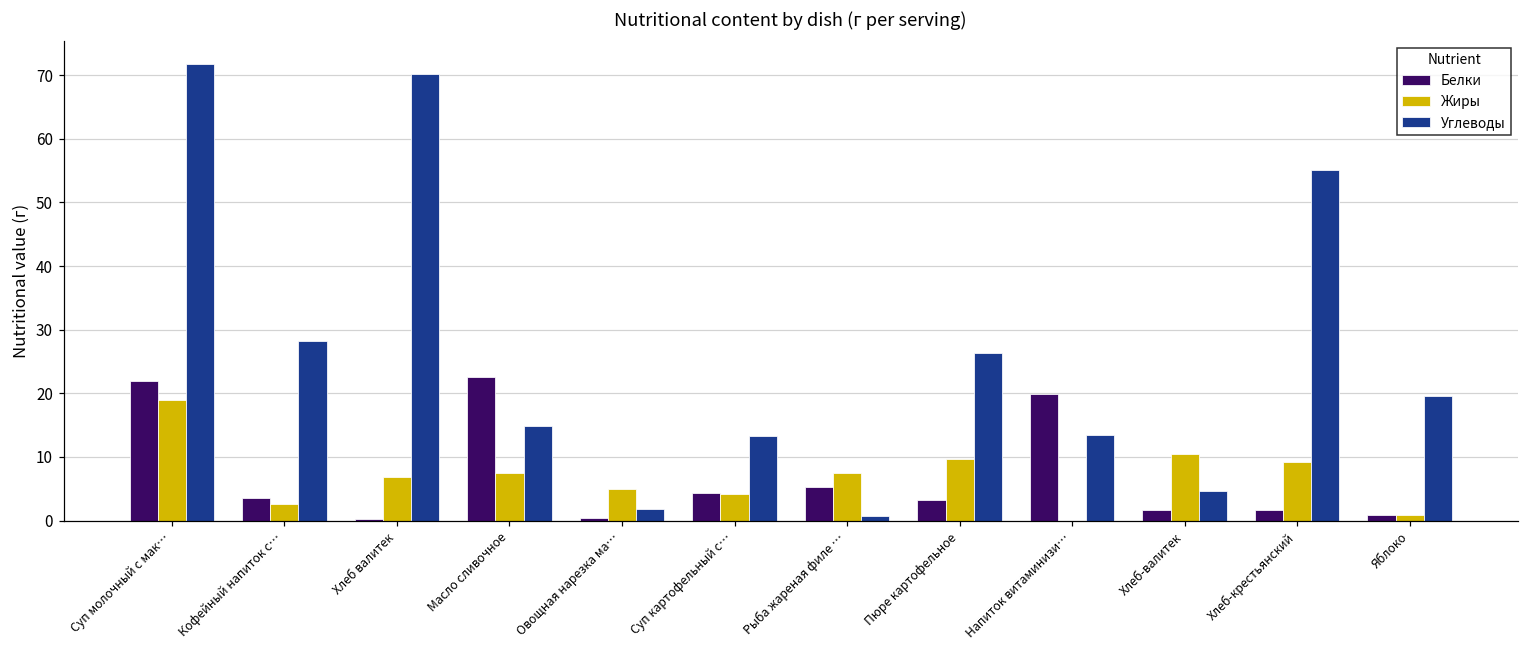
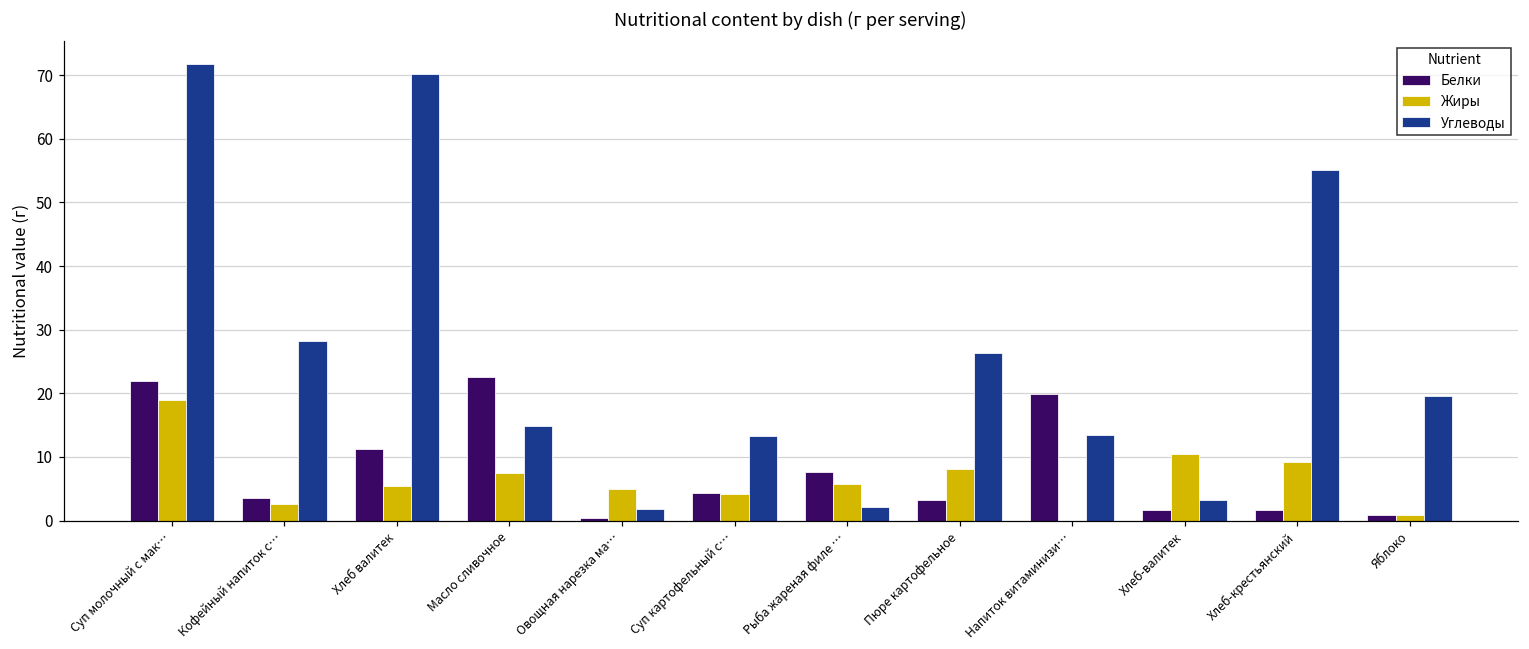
  {
    "Белки": {
      "Суп молочный с мак…": 22,
      "Кофейный напиток с…": 4,
-     "Хлеб валитек": 0,
+     "Хлеб валитек": 11,
      "Масло сливочное": 23,
      "Суп картофельный с…": 4,
-     "Рыба жареная филе …": 5,
+     "Рыба жареная филе …": 8,
      "Пюре картофельное": 3,
      "Напиток витаминизи…": 20,
      "Хлеб-валитек": 2,
      "Хлеб-крестьянский": 2,
      "Яблоко": 1
    },
    "Жиры": {
      "Суп молочный с мак…": 19,
      "Кофейный напиток с…": 3,
-     "Хлеб валитек": 7,
+     "Хлеб валитек": 6,
      "Масло сливочное": 7,
      "Овощная нарезка ма…": 5,
      "Суп картофельный с…": 4,
-     "Рыба жареная филе …": 7,
-     "Пюре картофельное": 10,
+     "Рыба жареная филе …": 6,
+     "Пюре картофельное": 8,
      "Напиток витаминизи…": 0,
      "Хлеб-валитек": 11,
      "Хлеб-крестьянский": 9,
      "Яблоко": 1
    },
    "Углеводы": {
      "Суп молочный с мак…": 72,
      "Кофейный напиток с…": 28,
      "Хлеб валитек": 70,
      "Масло сливочное": 15,
      "Овощная нарезка ма…": 2,
      "Суп картофельный с…": 13,
-     "Рыба жареная филе …": 1,
+     "Рыба жареная филе …": 2,
      "Пюре картофельное": 26,
      "Напиток витаминизи…": 14,
-     "Хлеб-валитек": 5,
+     "Хлеб-валитек": 3,
      "Хлеб-крестьянский": 55,
      "Яблоко": 20
    }
  }
